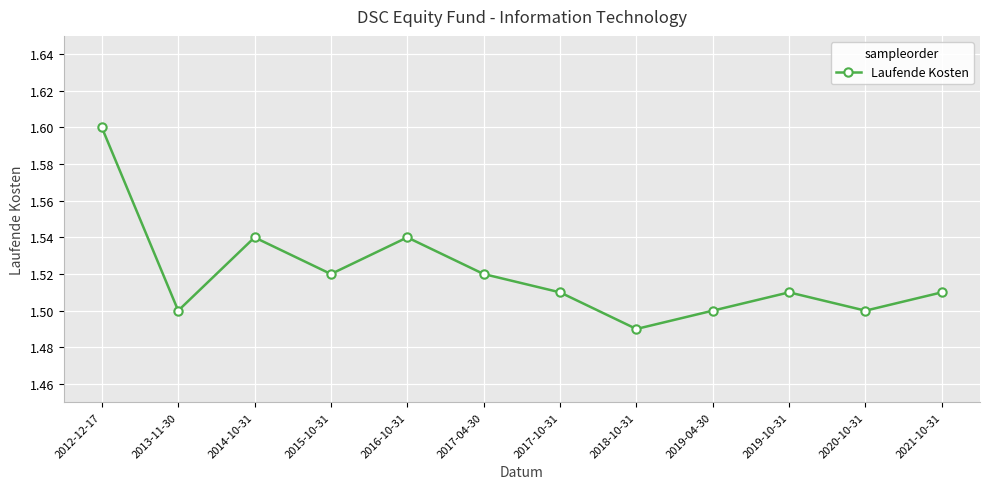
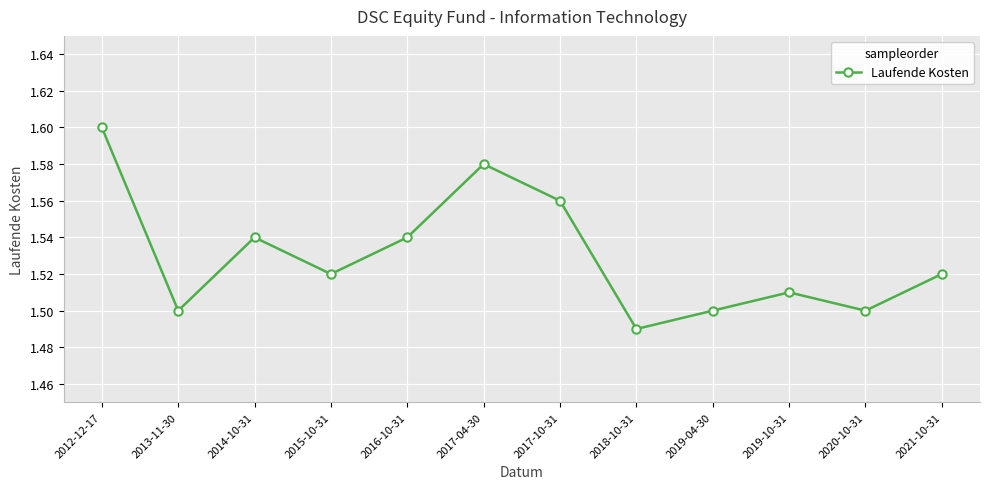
  {
    "2012-12-17": 1.60,
    "2013-11-30": 1.50,
    "2014-10-31": 1.54,
    "2015-10-31": 1.52,
    "2016-10-31": 1.54,
-   "2017-04-30": 1.52,
-   "2017-10-31": 1.51,
+   "2017-04-30": 1.58,
+   "2017-10-31": 1.56,
    "2018-10-31": 1.49,
    "2019-04-30": 1.50,
    "2019-10-31": 1.51,
    "2020-10-31": 1.50,
-   "2021-10-31": 1.51
+   "2021-10-31": 1.52
  }
